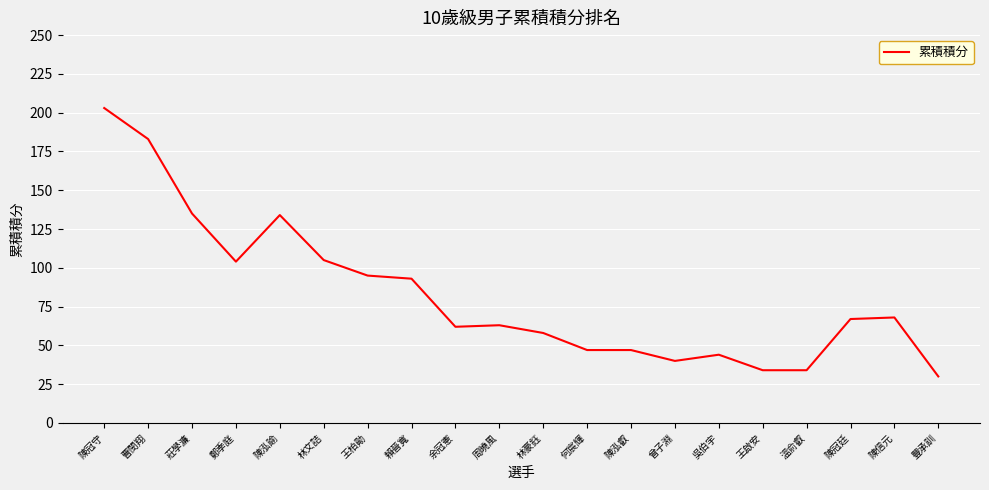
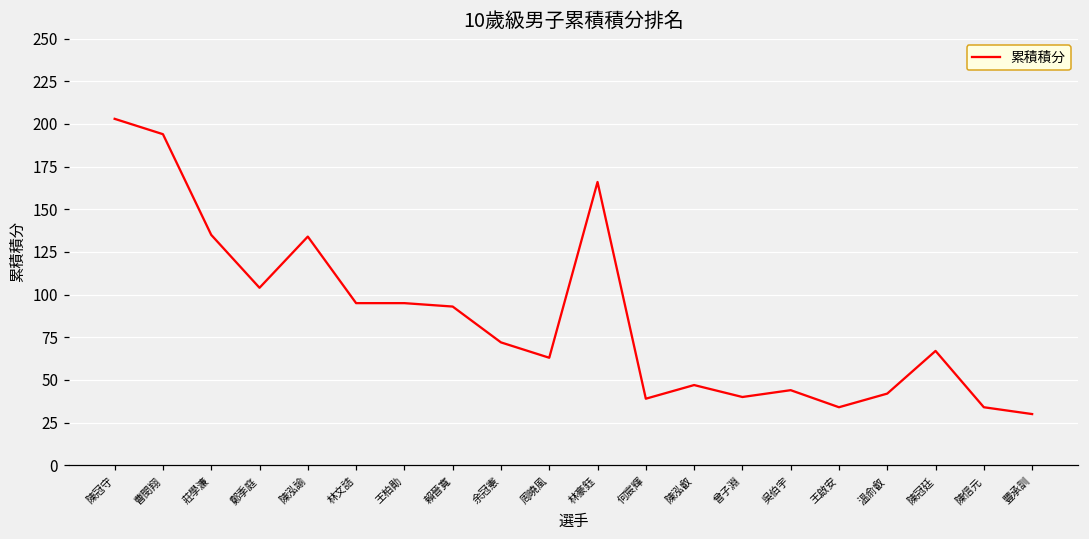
  {
    "陳冠守": 203,
-   "曹閔翔": 183,
+   "曹閔翔": 194,
    "莊學濂": 135,
    "鄭季庭": 104,
    "陳泓諭": 134,
-   "林文詰": 105,
+   "林文詰": 95,
    "王柏勛": 95,
    "賴晉寬": 93,
-   "余冠憲": 62,
+   "余冠憲": 72,
    "周曉風": 63,
-   "林豪鈺": 58,
-   "何宸輝": 47,
+   "林豪鈺": 166,
+   "何宸輝": 39,
    "陳泓叡": 47,
    "曾子淵": 40,
    "吳伯宇": 44,
    "王啟安": 34,
-   "溫俞叡": 34,
+   "溫俞叡": 42,
    "陳冠廷": 67,
-   "陳信元": 68,
+   "陳信元": 34,
    "豐承訓": 30
  }
